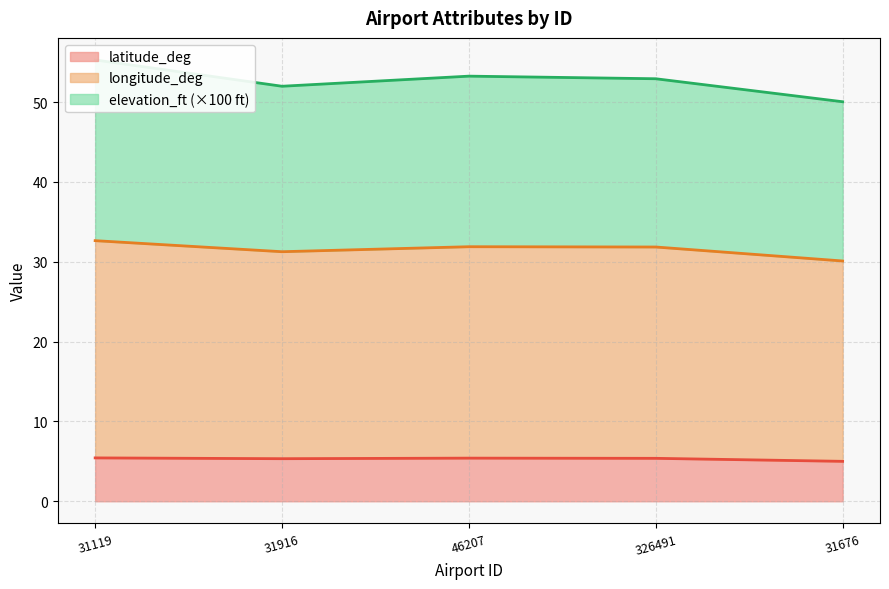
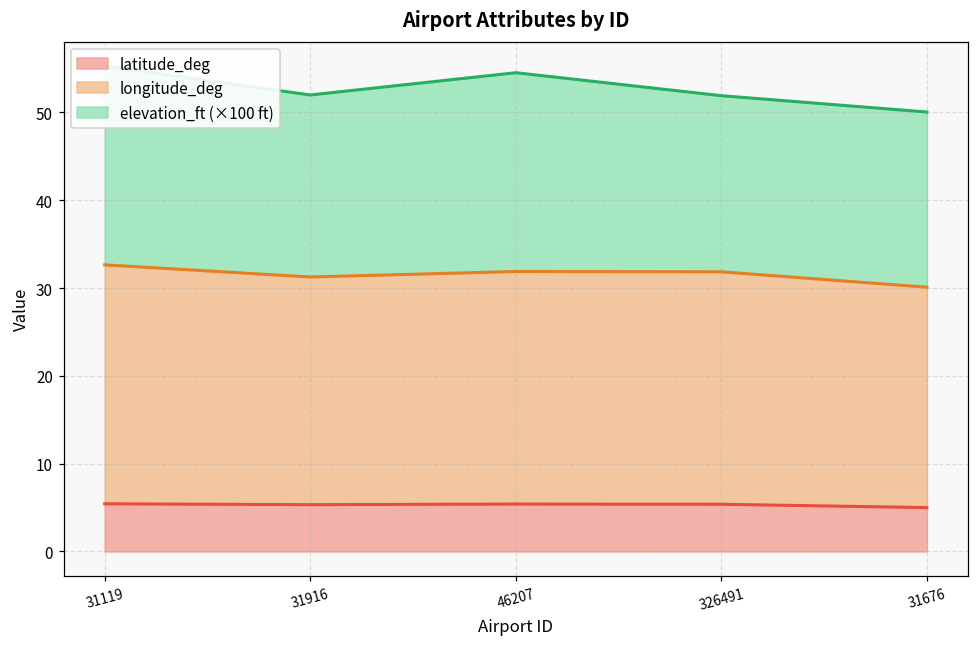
  {
    "elevation_ft (×100 ft)": {
      "31916": 21,
-     "46207": 21,
-     "326491": 21,
+     "46207": 23,
+     "326491": 20,
      "31676": 20
    }
  }
